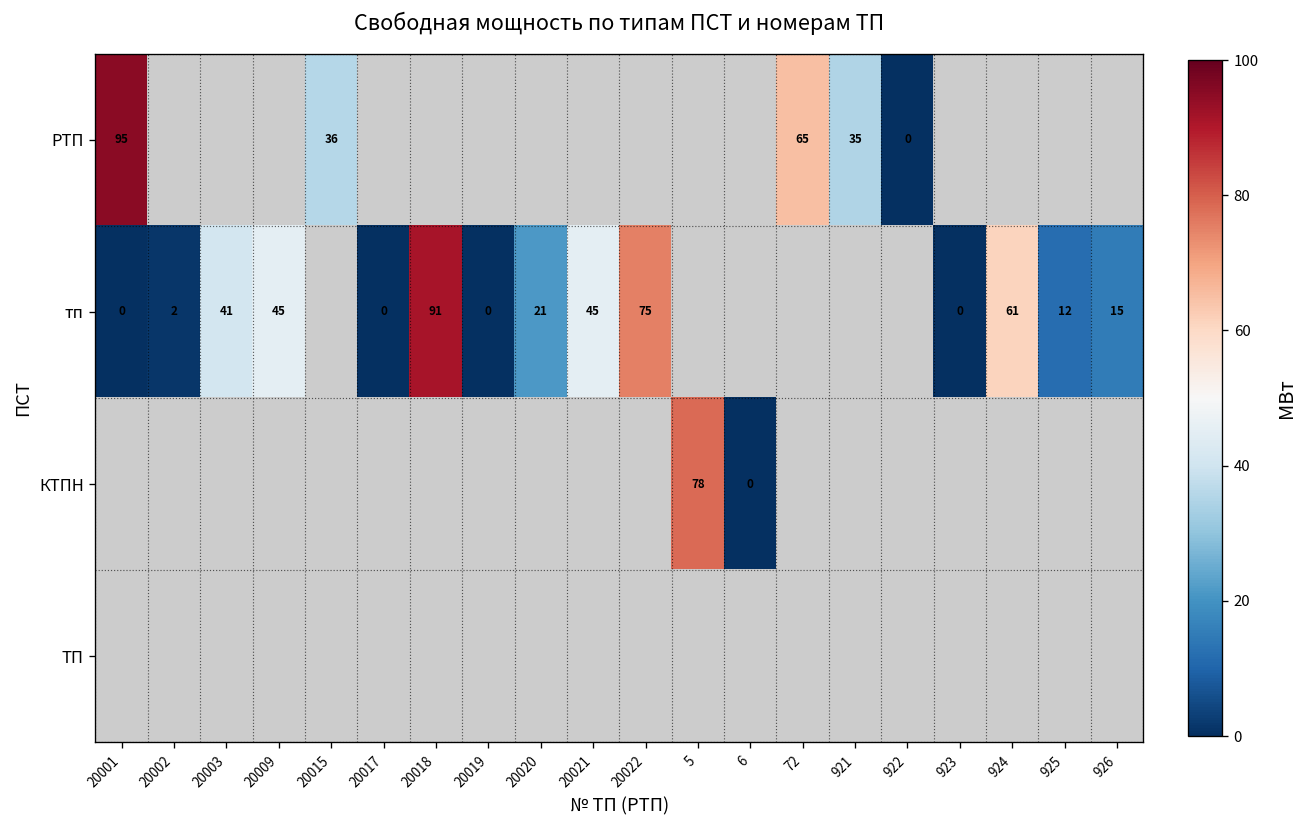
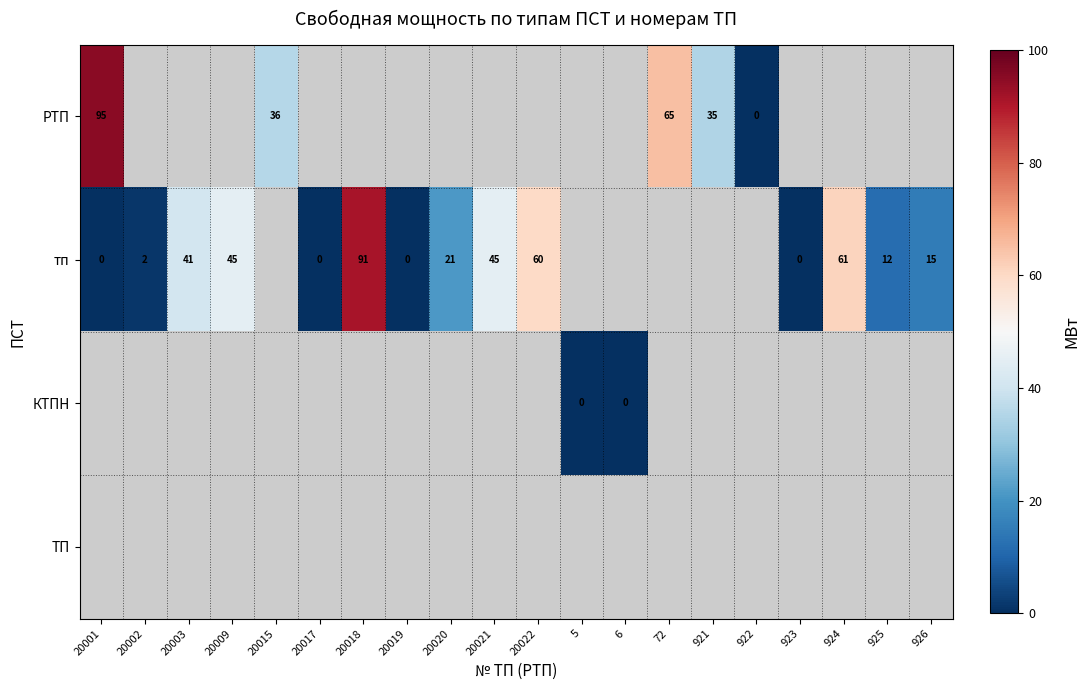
  {
    "РТП": {
      "20001": 95,
      "20015": 36,
      "72": 65,
      "921": 35,
      "922": 0
    },
    "тп": {
      "20001": 0,
      "20002": 2,
      "20003": 41,
      "20009": 45,
      "20017": 0,
      "20018": 91,
      "20019": 0,
      "20020": 21,
      "20021": 45,
-     "20022": 75,
+     "20022": 60,
      "923": 0,
      "924": 61,
      "925": 12,
      "926": 15
    },
    "КТПН": {
-     "5": 78,
+     "5": 0,
      "6": 0
    }
  }
